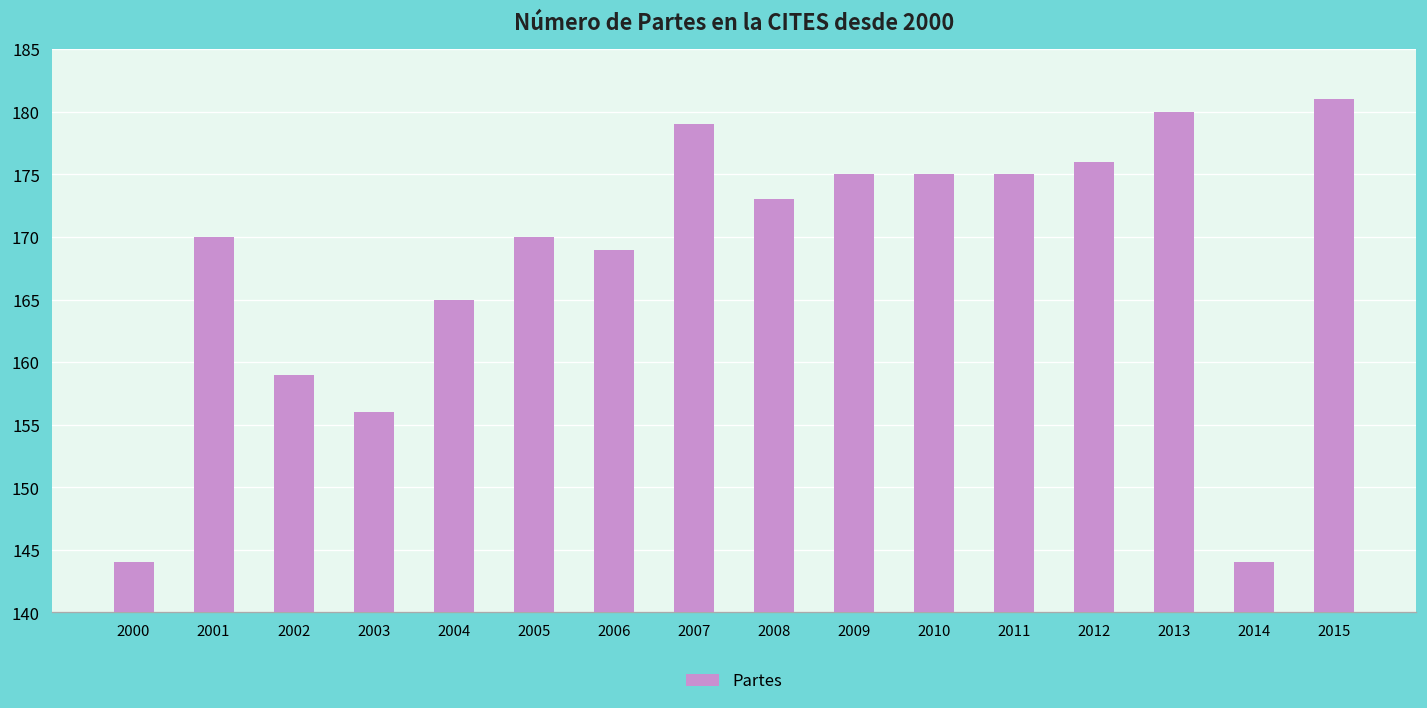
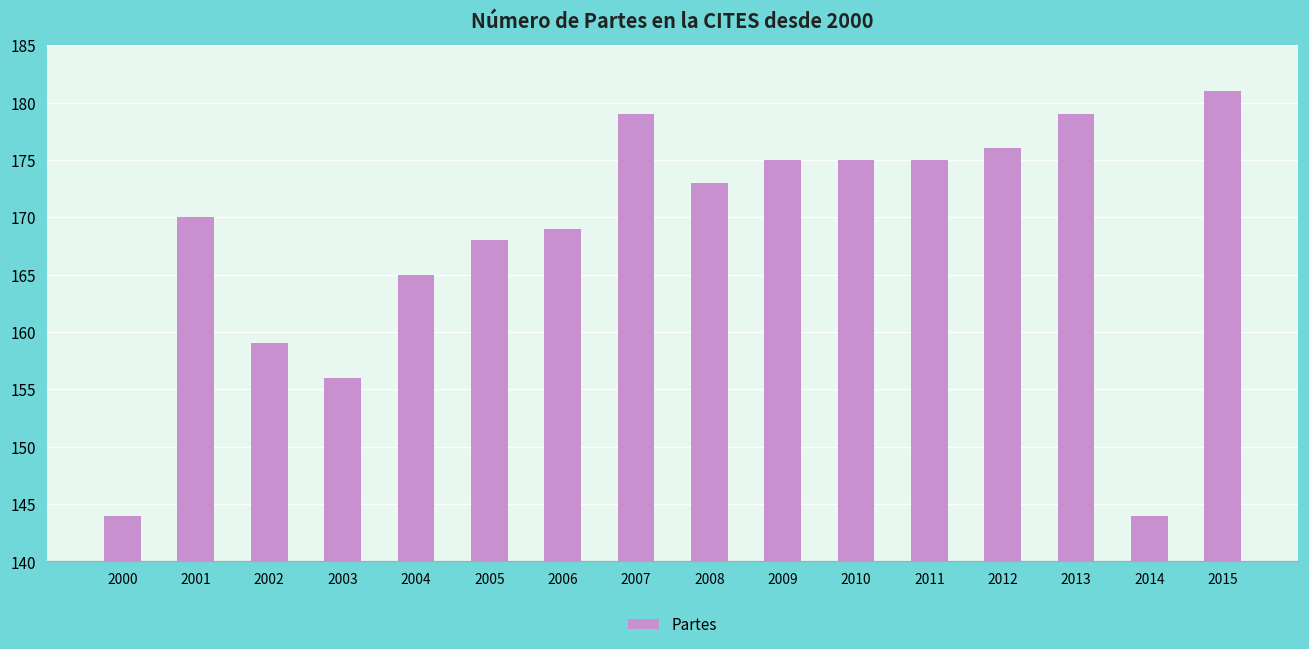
  {
    "2000": 144,
    "2001": 170,
    "2002": 159,
    "2003": 156,
    "2004": 165,
-   "2005": 170,
+   "2005": 168,
    "2006": 169,
    "2007": 179,
    "2008": 173,
    "2009": 175,
    "2010": 175,
    "2011": 175,
    "2012": 176,
-   "2013": 180,
+   "2013": 179,
    "2014": 144,
    "2015": 181
  }
